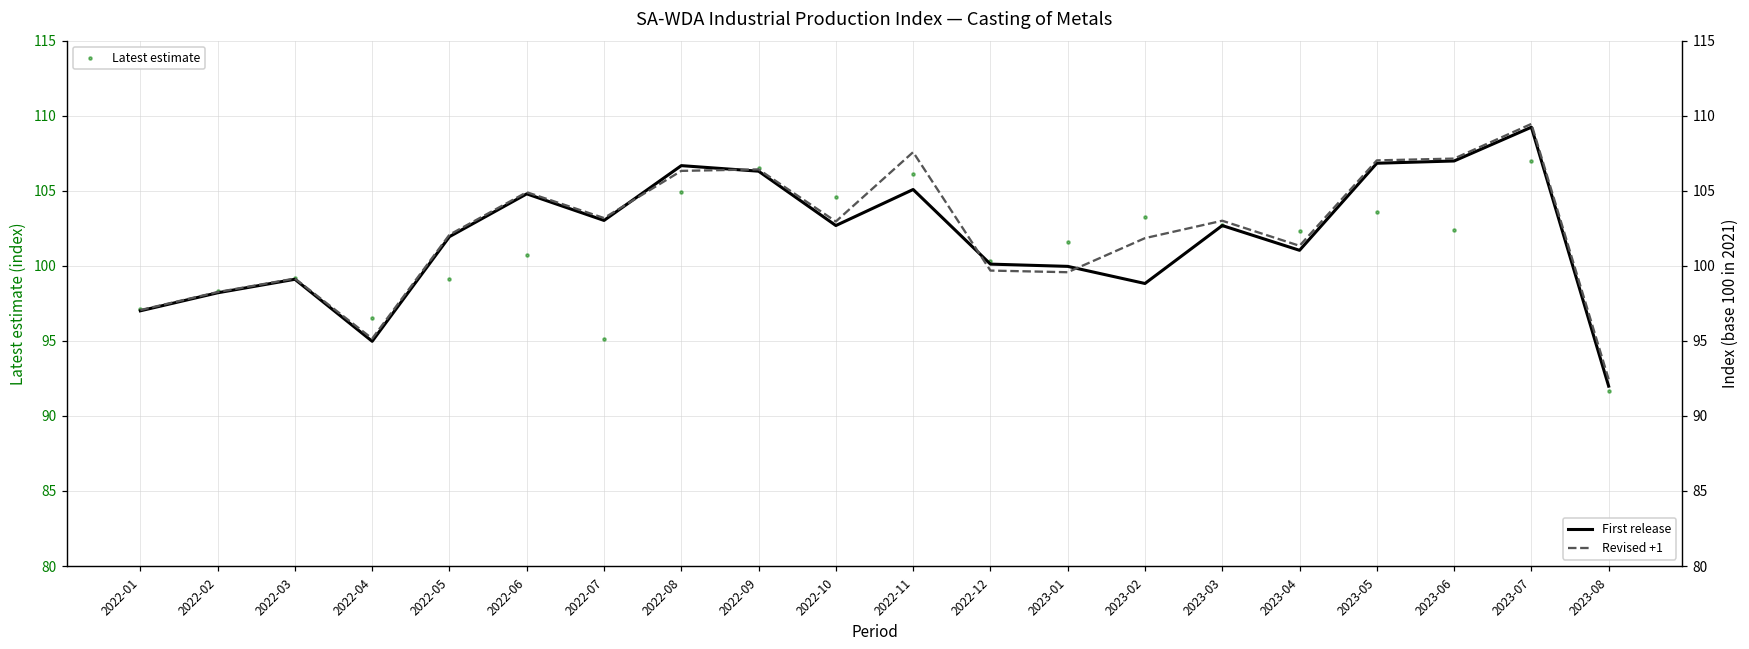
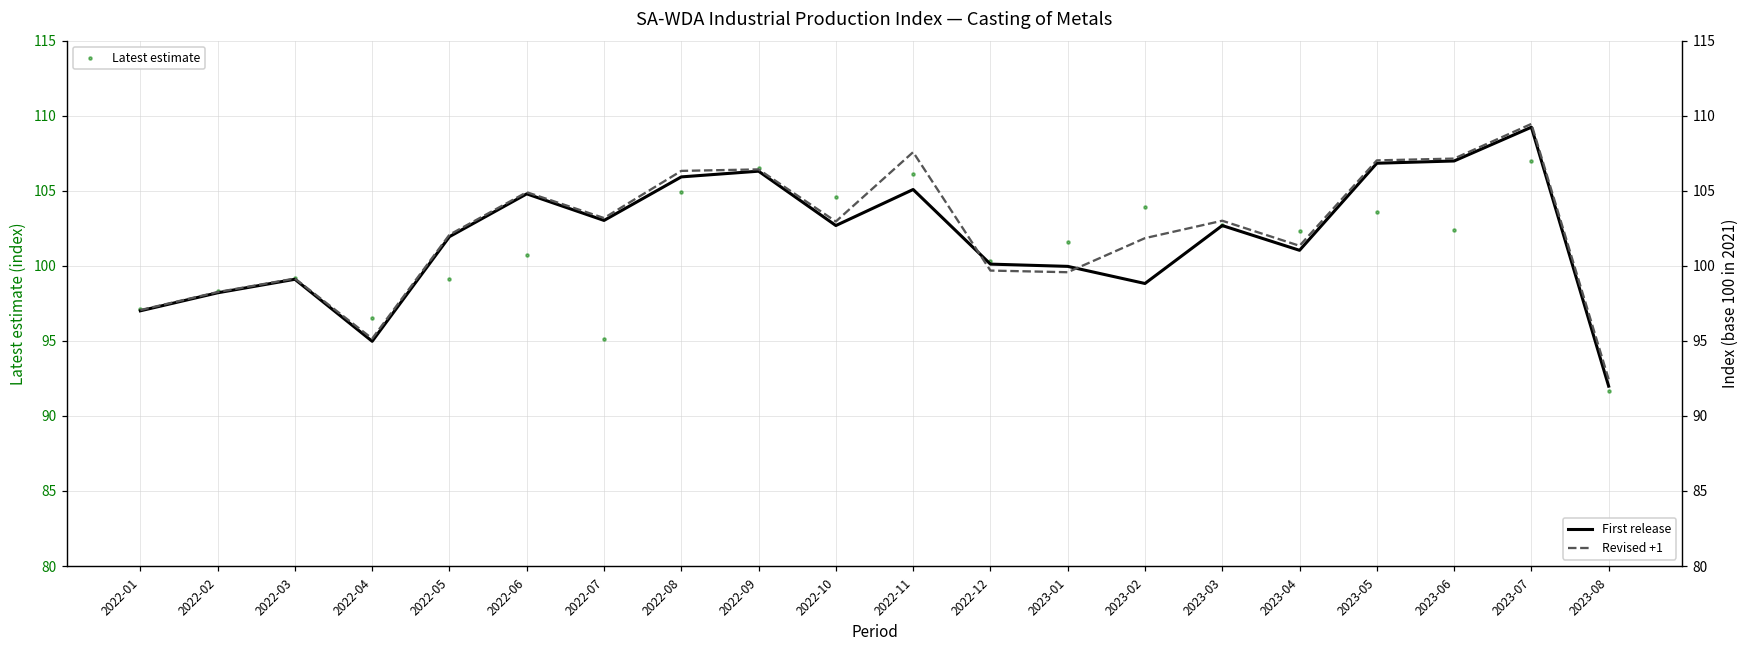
  {
    "Latest estimate": {
-     "2023-02": 103.3
+     "2023-02": 103.9
    },
    "First release": {
-     "2022-08": 106.7,
+     "2022-08": 105.9,
      "2022-10": 102.7,
      "2022-11": 105.1,
      "2022-12": 100.1,
      "2023-01": 100.0,
      "2023-02": 98.8,
      "2023-03": 102.7,
      "2023-04": 101.0,
      "2023-05": 106.8,
      "2023-07": 109.2,
      "2023-08": 92.0
    },
    "Revised +1": {
      "2022-08": 106.3,
      "2022-10": 103.0,
      "2022-11": 107.6,
      "2022-12": 99.7,
      "2023-01": 99.6,
      "2023-02": 101.8,
      "2023-03": 103.0,
      "2023-04": 101.3,
      "2023-05": 107.0,
      "2023-07": 109.5,
      "2023-08": 92.4
    }
  }
